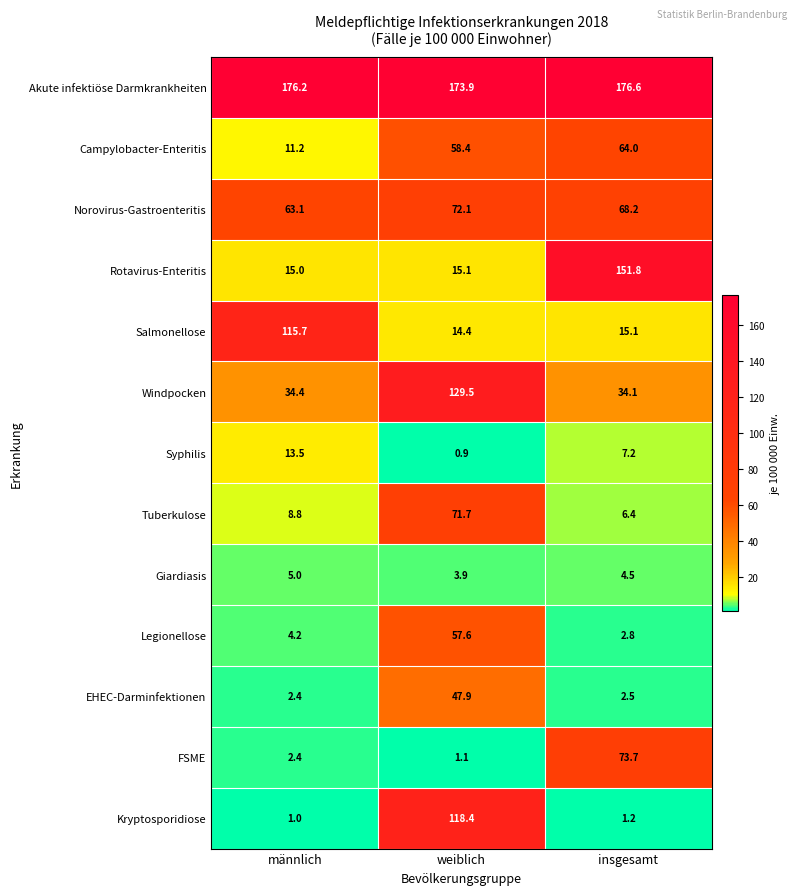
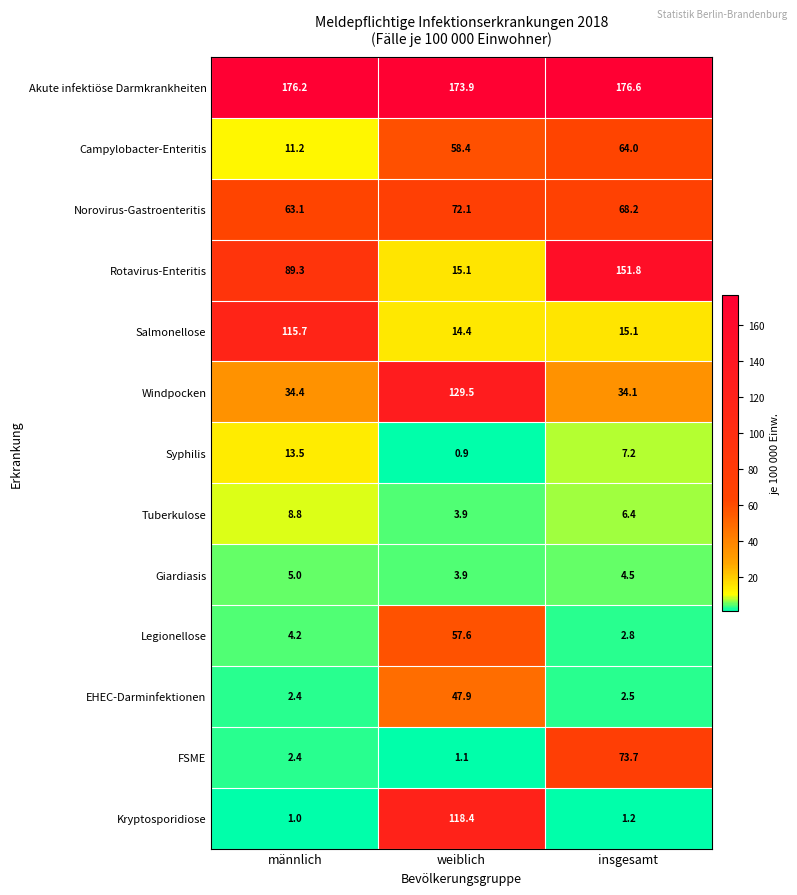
  {
    "Akute infektiöse Darmkrankheiten": {
      "männlich": 176.2,
      "weiblich": 173.9,
      "insgesamt": 176.6
    },
    "Campylobacter-Enteritis": {
      "männlich": 11.2,
      "weiblich": 58.4,
      "insgesamt": 64.0
    },
    "Norovirus-Gastroenteritis": {
      "männlich": 63.1,
      "weiblich": 72.1,
      "insgesamt": 68.2
    },
    "Rotavirus-Enteritis": {
-     "männlich": 15.0,
+     "männlich": 89.3,
      "weiblich": 15.1,
      "insgesamt": 151.8
    },
    "Salmonellose": {
      "männlich": 115.7,
      "weiblich": 14.4,
      "insgesamt": 15.1
    },
    "Windpocken": {
      "männlich": 34.4,
      "weiblich": 129.5,
      "insgesamt": 34.1
    },
    "Syphilis": {
      "männlich": 13.5,
      "weiblich": 0.9,
      "insgesamt": 7.2
    },
    "Tuberkulose": {
      "männlich": 8.8,
-     "weiblich": 71.7,
+     "weiblich": 3.9,
      "insgesamt": 6.4
    },
    "Giardiasis": {
      "männlich": 5.0,
      "weiblich": 3.9,
      "insgesamt": 4.5
    },
    "Legionellose": {
      "männlich": 4.2,
      "weiblich": 57.6,
      "insgesamt": 2.8
    },
    "EHEC-Darminfektionen": {
      "männlich": 2.4,
      "weiblich": 47.9,
      "insgesamt": 2.5
    },
    "FSME": {
      "männlich": 2.4,
      "weiblich": 1.1,
      "insgesamt": 73.7
    },
    "Kryptosporidiose": {
      "männlich": 1.0,
      "weiblich": 118.4,
      "insgesamt": 1.2
    }
  }
